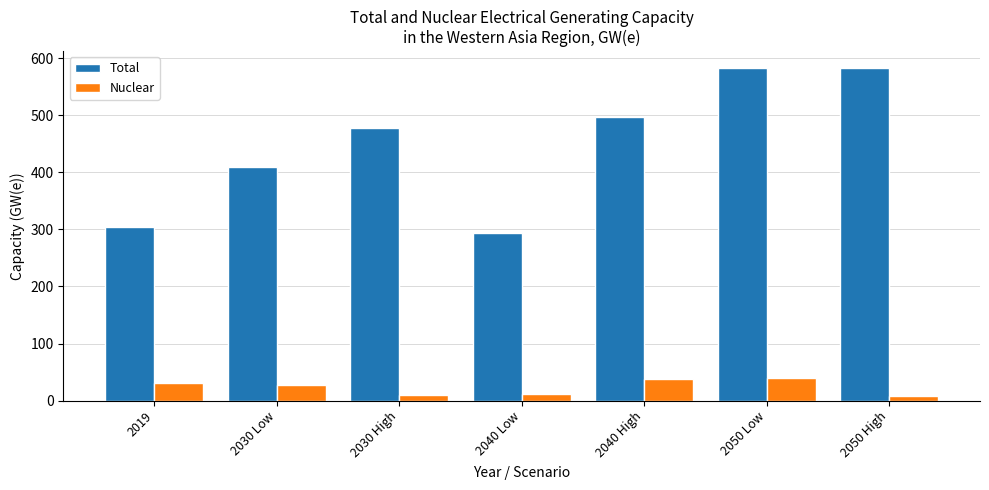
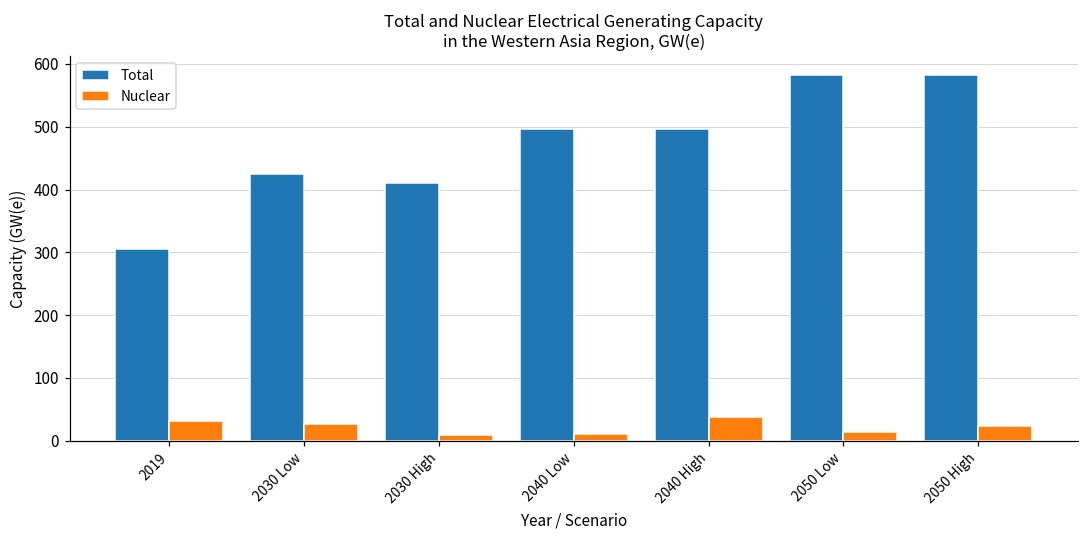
  {
    "Total": {
      "2019": 310,
-     "2030 Low": 410,
-     "2030 High": 480,
-     "2040 Low": 290,
+     "2030 Low": 420,
+     "2030 High": 410,
+     "2040 Low": 500,
      "2040 High": 500,
      "2050 Low": 580,
      "2050 High": 580
    },
    "Nuclear": {
      "2019": 30,
      "2030 Low": 30,
      "2030 High": 10,
      "2040 Low": 10,
      "2040 High": 40,
-     "2050 Low": 40,
-     "2050 High": 10
+     "2050 Low": 10,
+     "2050 High": 20
    }
  }
